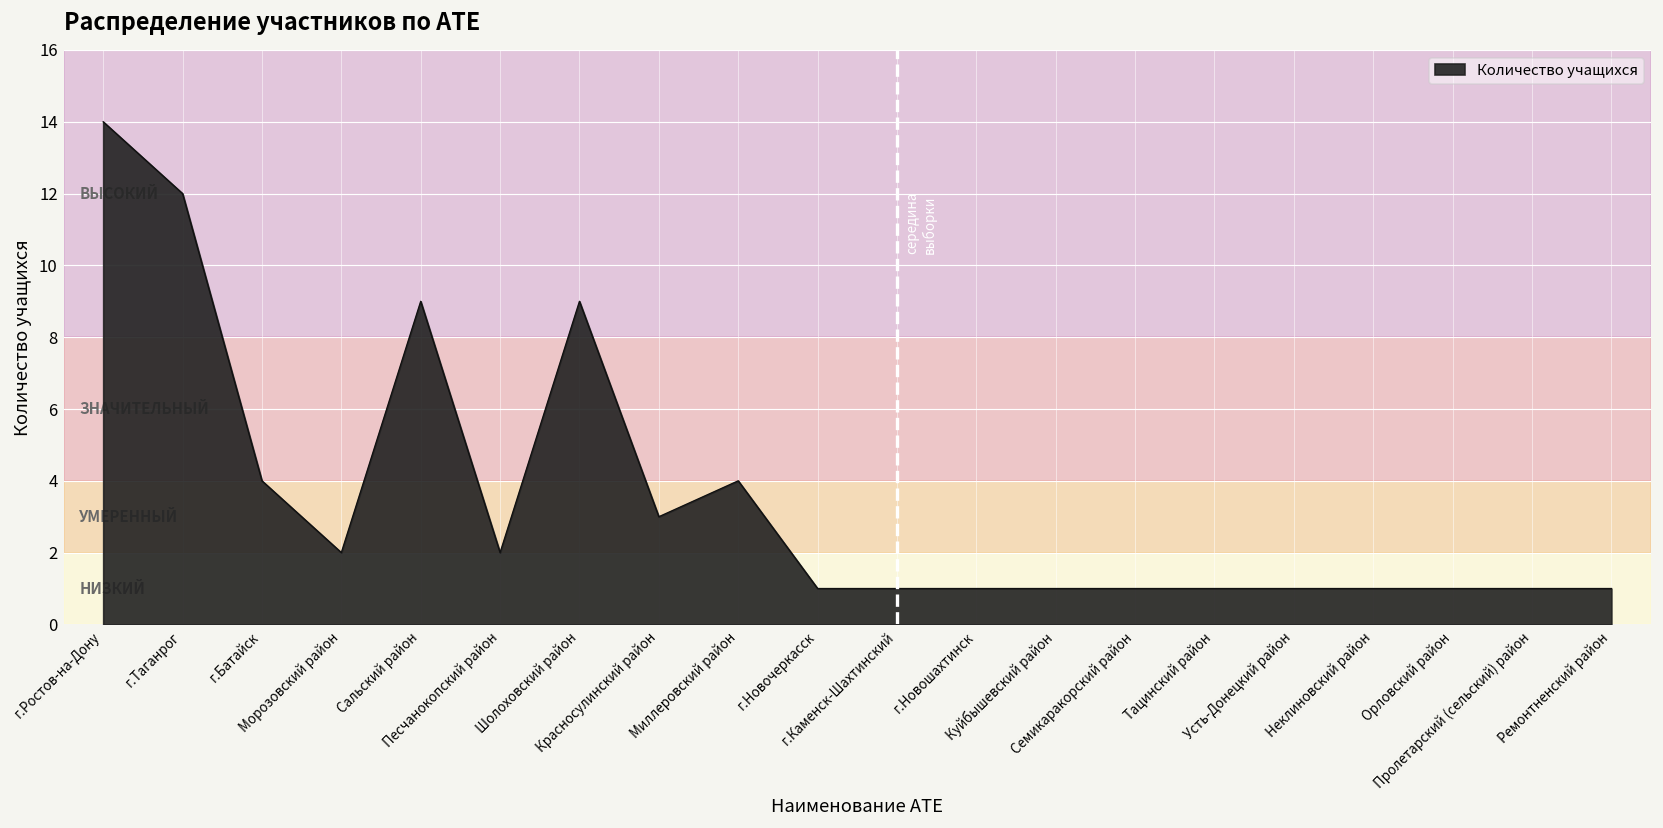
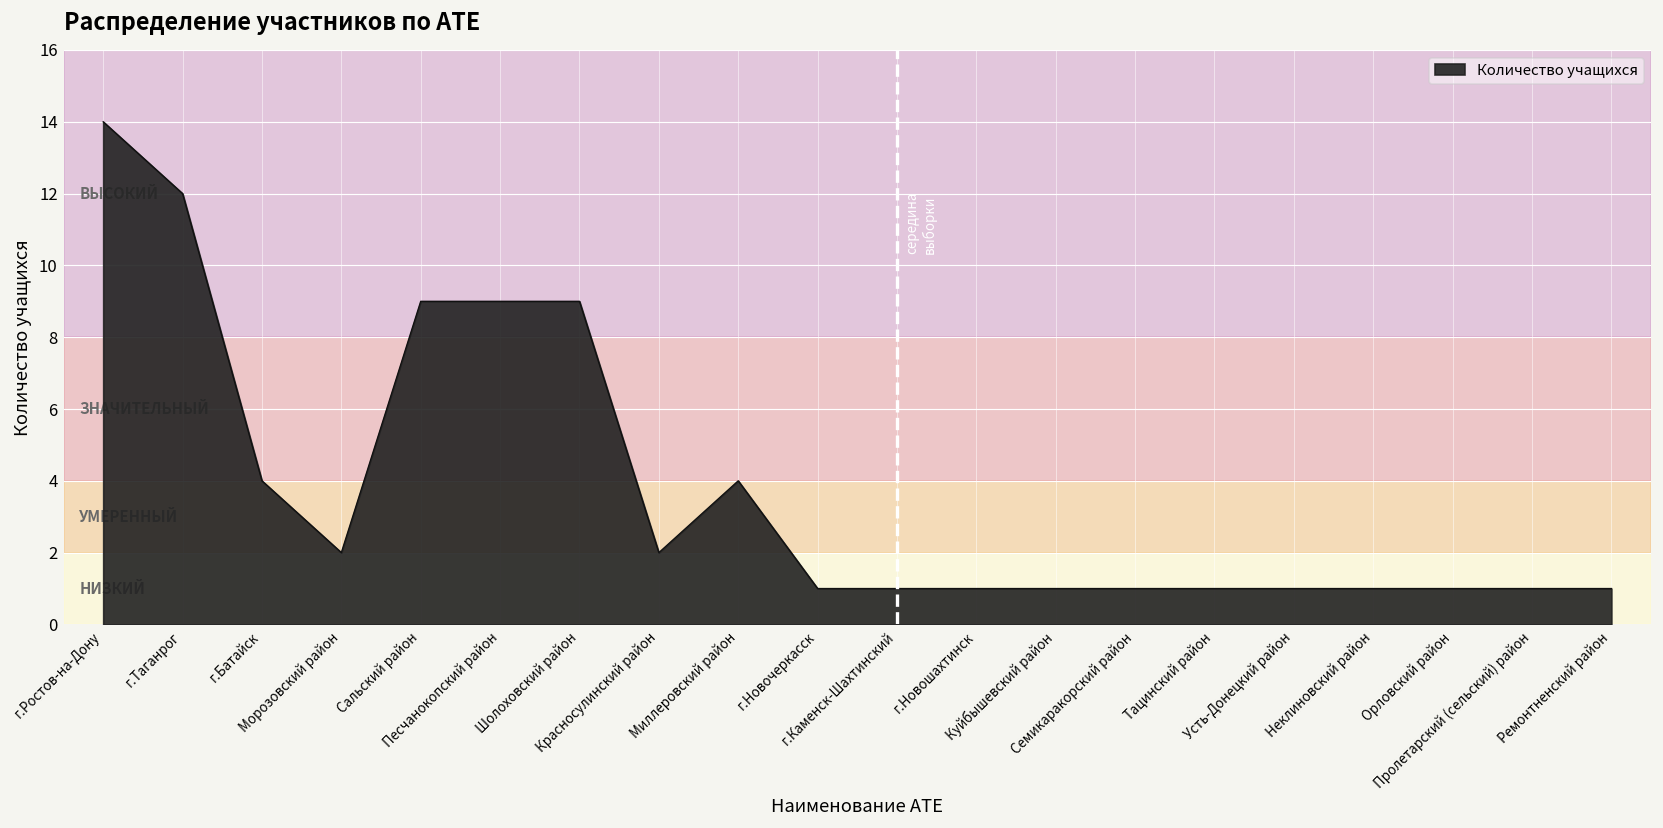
  {
    "г.Ростов-на-Дону": 14,
    "г.Таганрог": 12,
    "г.Батайск": 4,
    "Морозовский район": 2,
    "Сальский район": 9,
-   "Песчанокопский район": 2,
+   "Песчанокопский район": 9,
    "Шолоховский район": 9,
-   "Красносулинский район": 3,
+   "Красносулинский район": 2,
    "Миллеровский район": 4,
    "г.Новочеркасск": 1,
    "г.Каменск-Шахтинский": 1,
    "г.Новошахтинск": 1,
    "Куйбышевский район": 1,
    "Семикаракорский район": 1,
    "Тацинский район": 1,
    "Усть-Донецкий район": 1,
    "Неклиновский район": 1,
    "Орловский район": 1,
    "Пролетарский (сельский) район": 1,
    "Ремонтненский район": 1
  }
